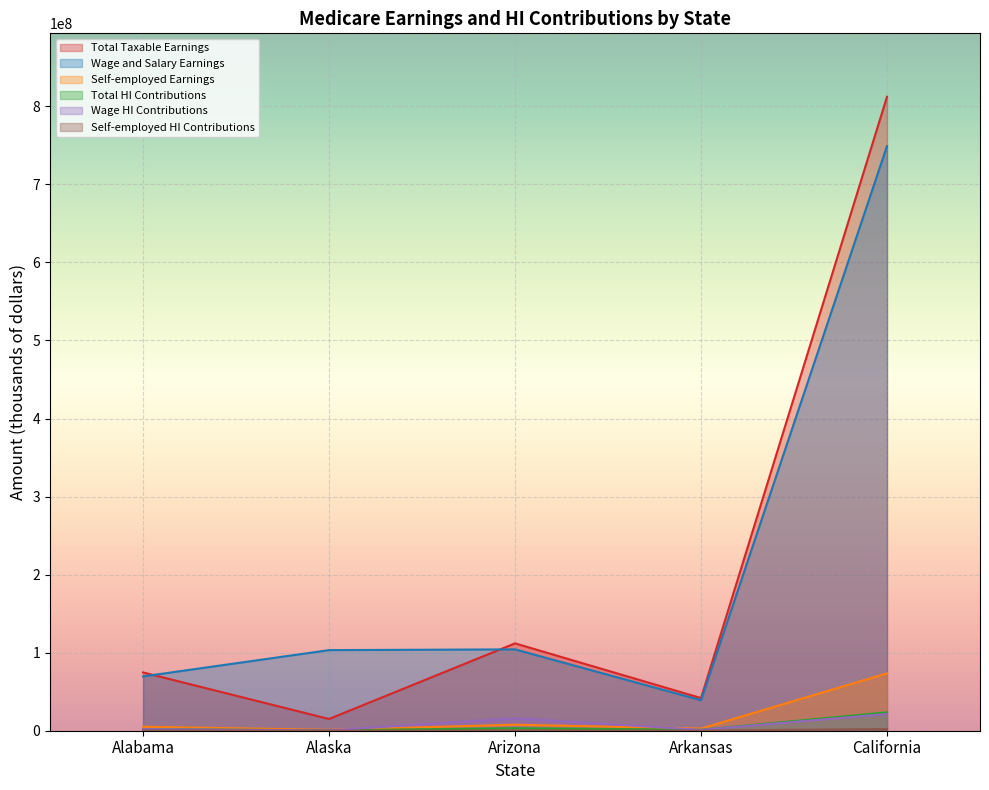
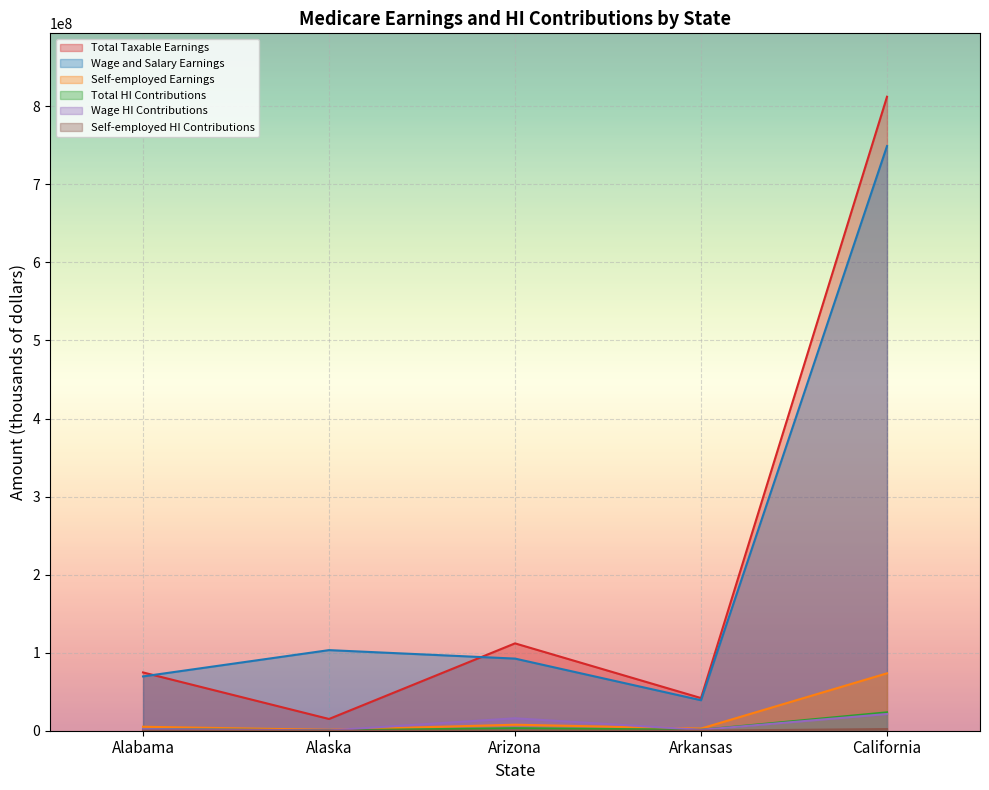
  {
    "Wage and Salary Earnings": {
      "Alabama": 70000000,
      "Alaska": 100000000,
-     "Arizona": 100000000,
+     "Arizona": 90000000,
      "California": 750000000
    },
    "Wage HI Contributions": {
      "Arizona": 20000000
    }
  }
